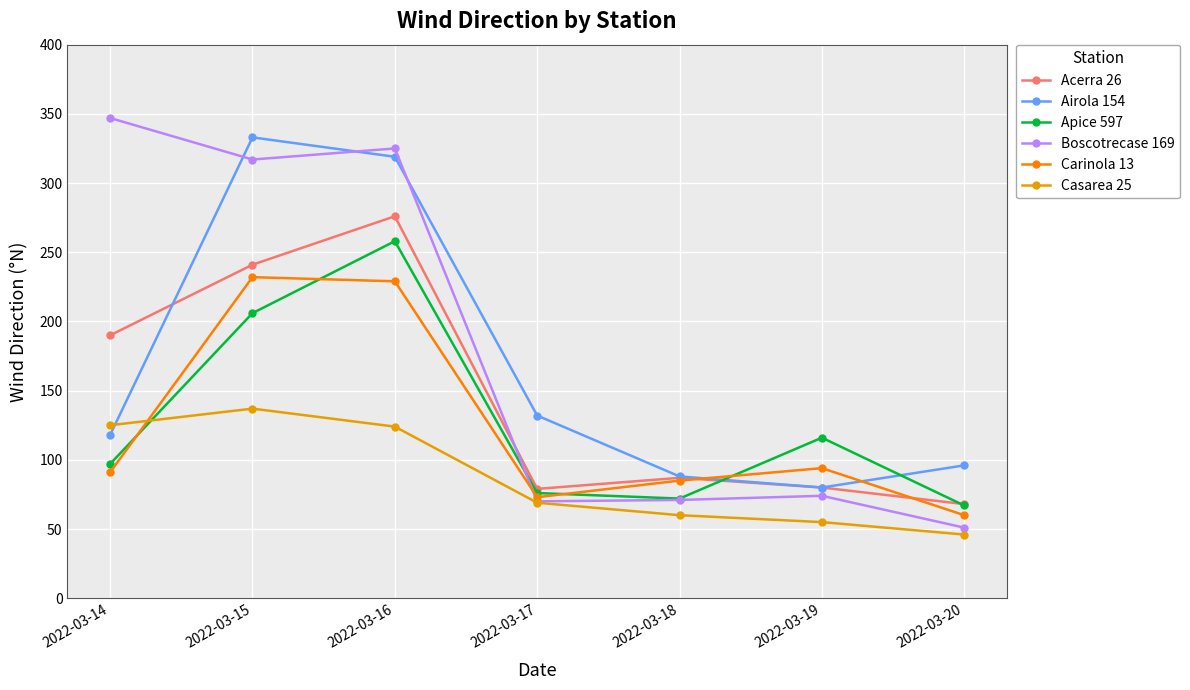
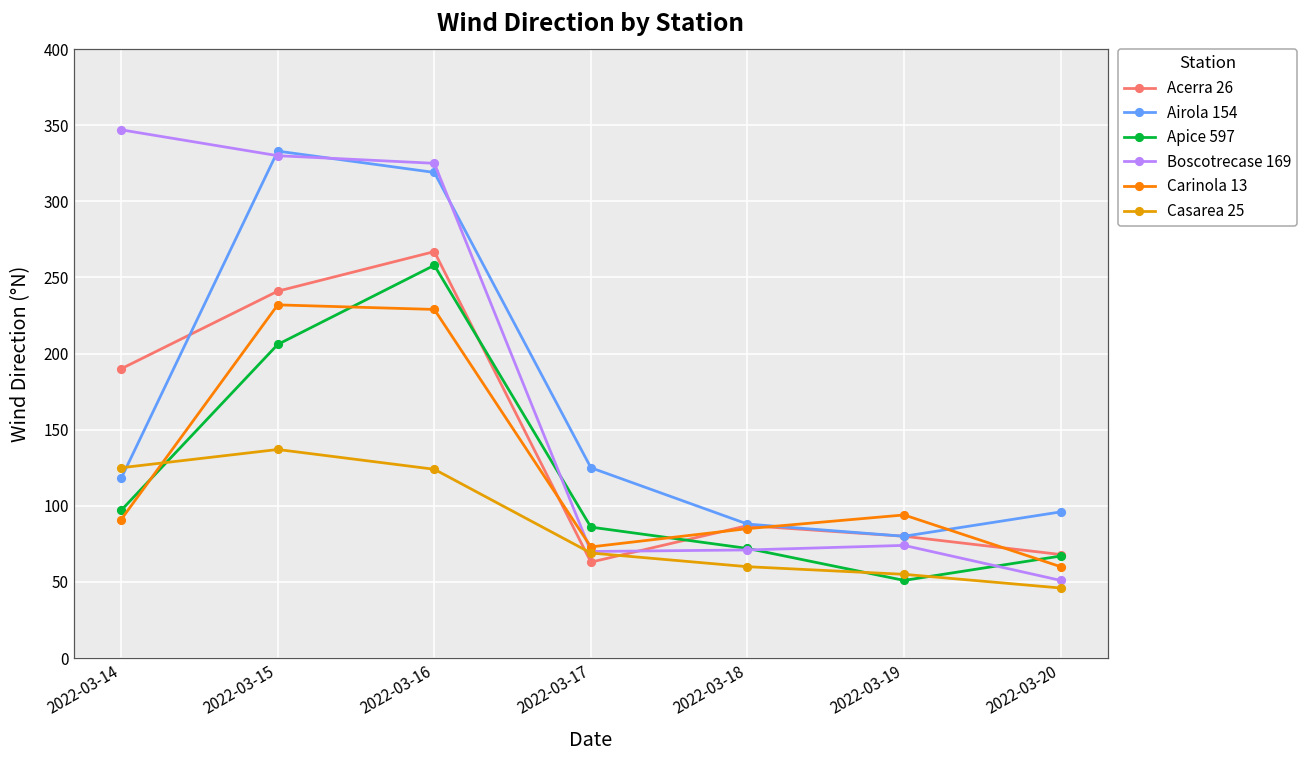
  {
    "Acerra 26": {
      "2022-03-14": 190,
      "2022-03-15": 241,
-     "2022-03-16": 276,
-     "2022-03-17": 79
+     "2022-03-16": 267,
+     "2022-03-17": 63
    },
    "Airola 154": {
      "2022-03-14": 118,
      "2022-03-15": 333,
      "2022-03-16": 319,
-     "2022-03-17": 132,
+     "2022-03-17": 125,
      "2022-03-20": 96
    },
    "Apice 597": {
      "2022-03-14": 97,
      "2022-03-15": 206,
      "2022-03-16": 258,
-     "2022-03-17": 76,
-     "2022-03-19": 116
+     "2022-03-17": 86,
+     "2022-03-19": 51
    },
    "Boscotrecase 169": {
      "2022-03-14": 347,
-     "2022-03-15": 317,
+     "2022-03-15": 330,
      "2022-03-16": 325,
      "2022-03-19": 74,
      "2022-03-20": 51
    }
  }
